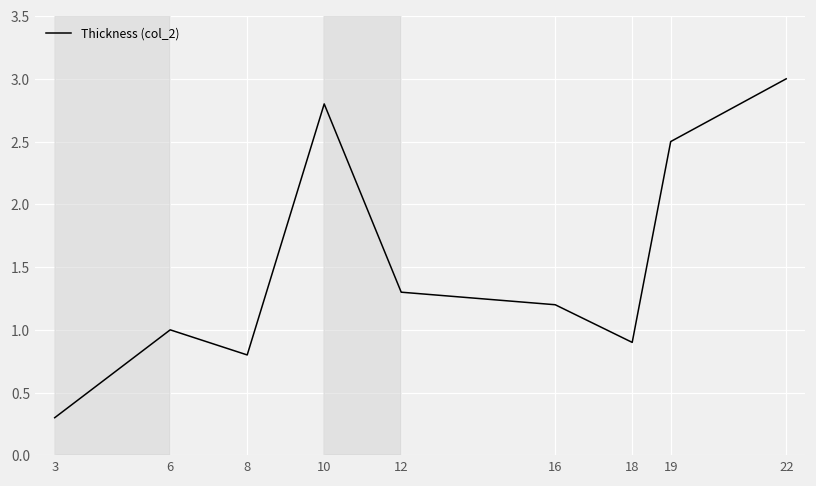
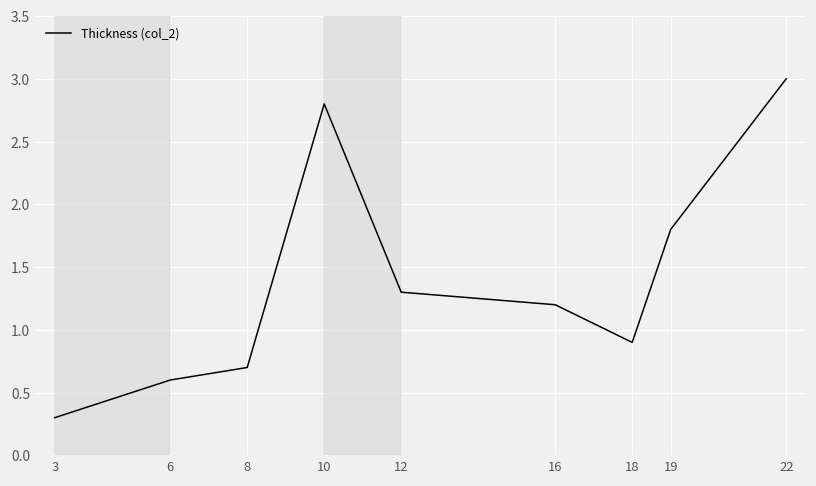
  {
    "3": 0.3,
-   "6": 1.0,
-   "8": 0.8,
+   "6": 0.6,
+   "8": 0.7,
    "10": 2.8,
    "12": 1.3,
    "16": 1.2,
    "18": 0.9,
-   "19": 2.5,
+   "19": 1.8,
    "22": 3.0
  }
